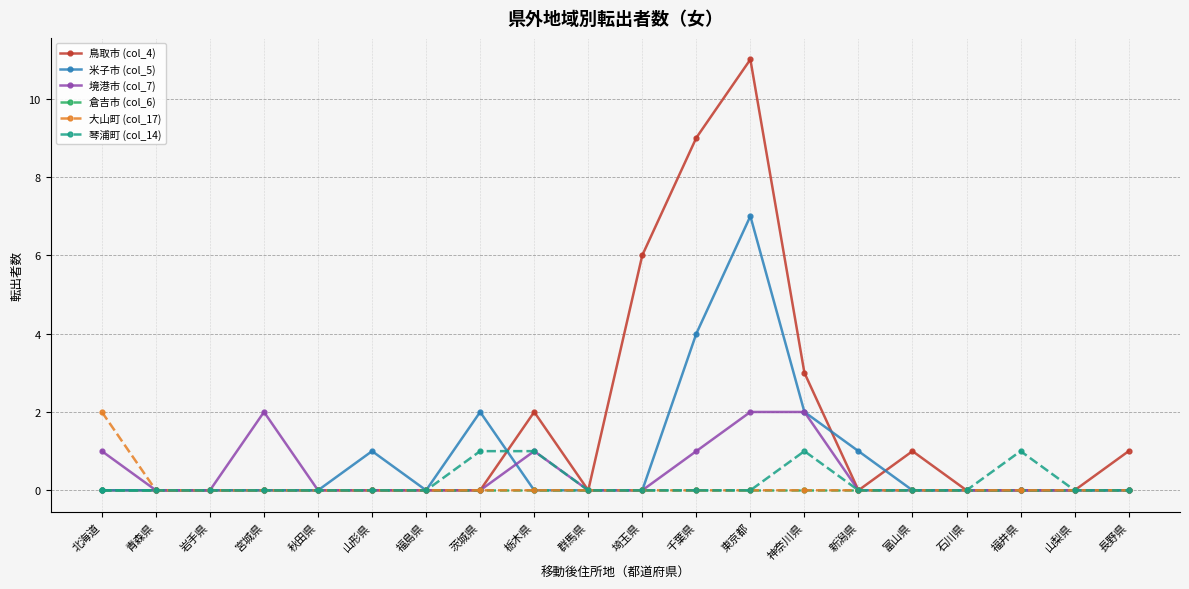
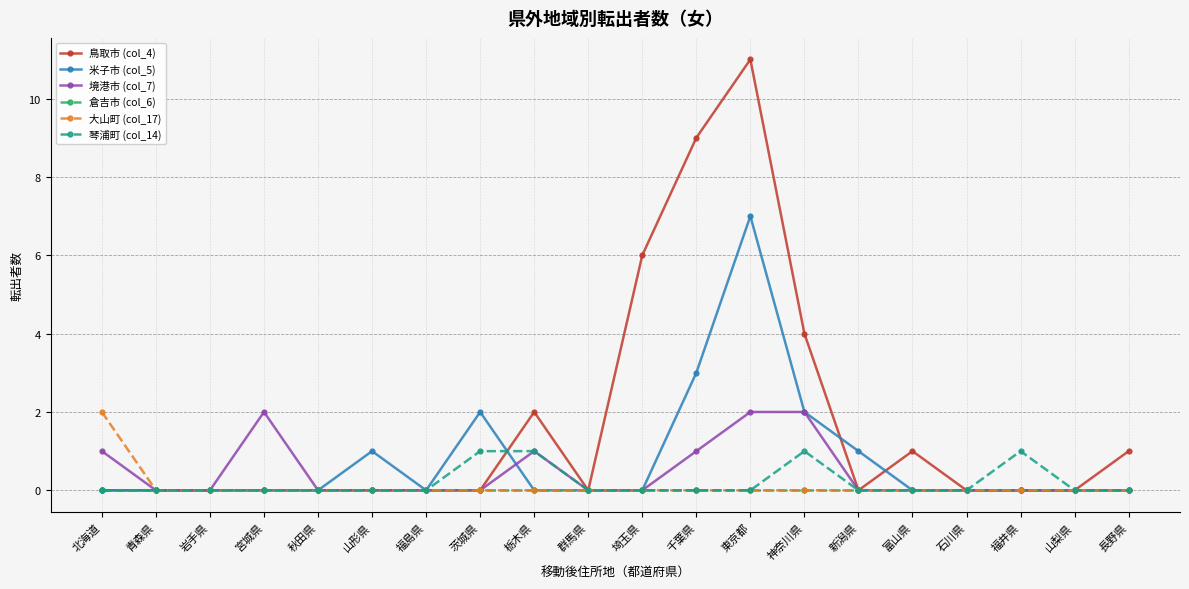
  {
    "鳥取市 (col_4)": {
      "栃木県": 2,
      "埼玉県": 6,
      "千葉県": 9,
      "東京都": 11,
-     "神奈川県": 3,
+     "神奈川県": 4,
      "富山県": 1,
      "長野県": 1
    },
    "米子市 (col_5)": {
      "山形県": 1,
      "茨城県": 2,
-     "千葉県": 4,
+     "千葉県": 3,
      "東京都": 7,
      "新潟県": 1
    },
    "境港市 (col_7)": {
      "北海道": 1,
      "宮城県": 2,
      "千葉県": 1,
      "東京都": 2
    },
    "大山町 (col_17)": {
      "北海道": 2
    }
  }
